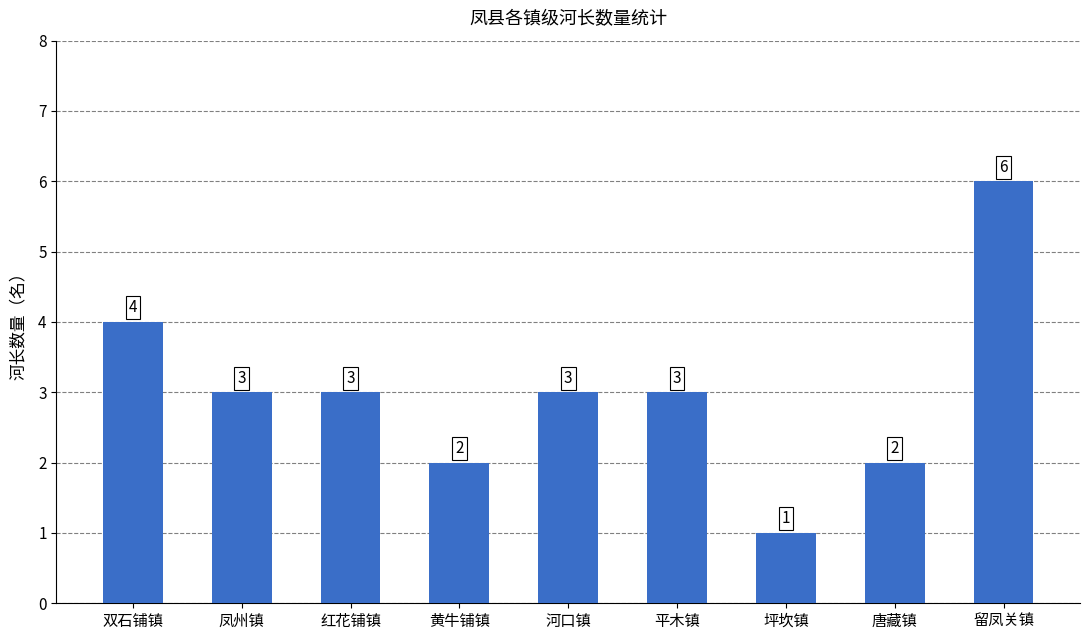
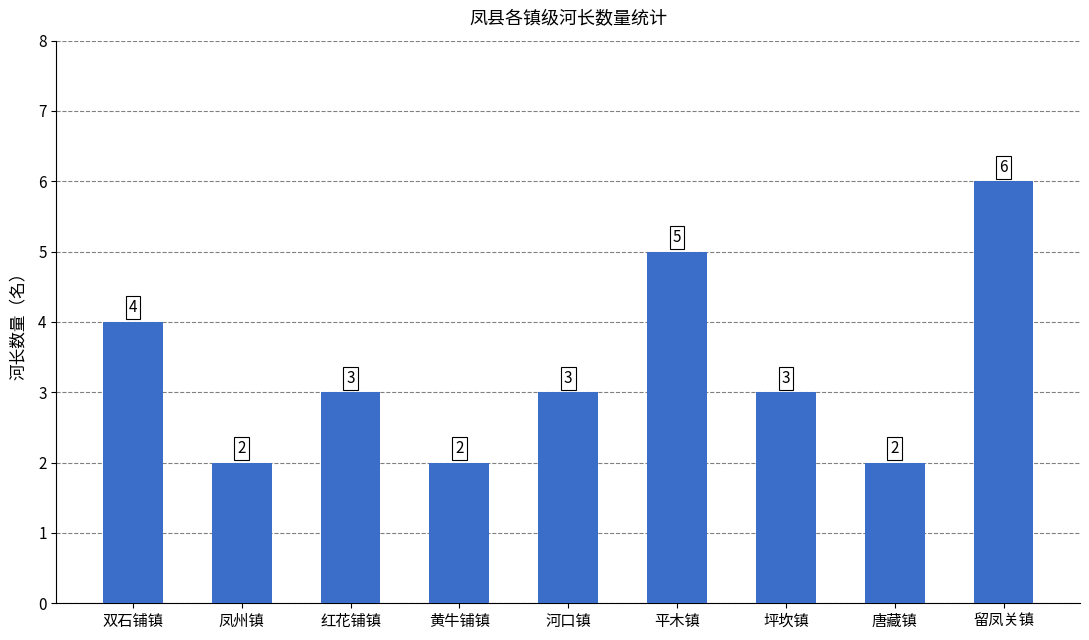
  {
-   "凤州镇": 3,
-   "平木镇": 3,
-   "坪坎镇": 1
+   "凤州镇": 2,
+   "平木镇": 5,
+   "坪坎镇": 3
  }
